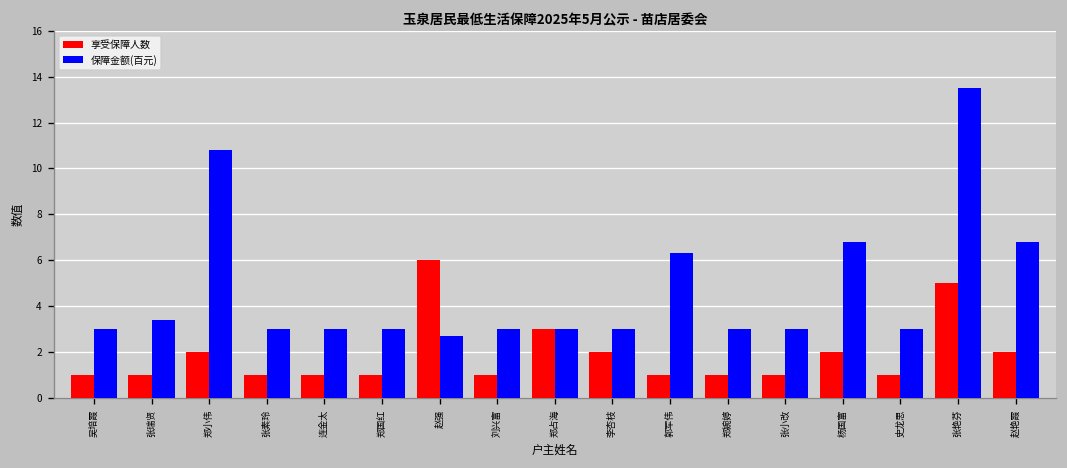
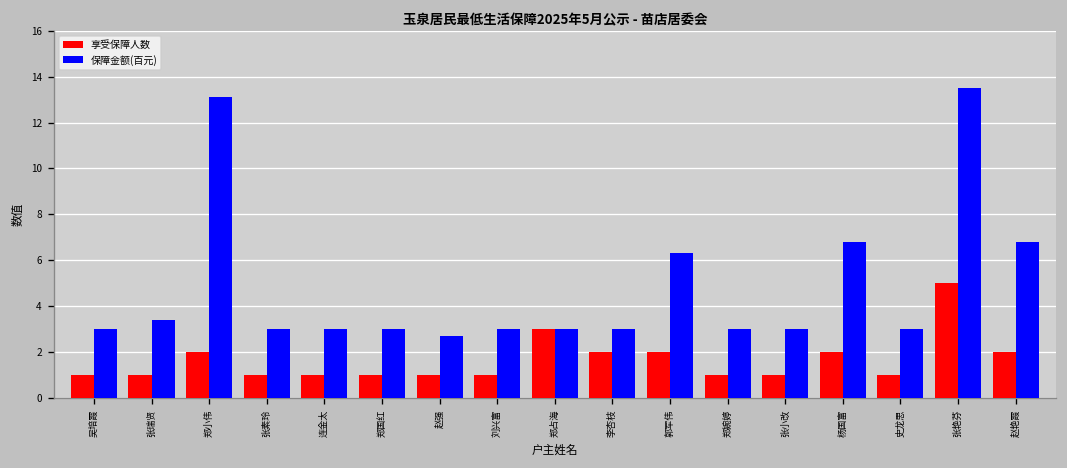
  {
    "享受保障人数": {
      "吴培霞": 1,
      "张瑞贤": 1,
      "郑小伟": 2,
      "张素玲": 1,
      "连金太": 1,
      "郑国红": 1,
-     "赵强": 6,
+     "赵强": 1,
      "刘兴富": 1,
      "郑占海": 3,
      "李杏枝": 2,
-     "郭军伟": 1,
+     "郭军伟": 2,
      "郑婉婷": 1,
      "张小改": 1,
      "杨国富": 2,
      "史龙思": 1,
      "张艳芬": 5,
      "赵艳霞": 2
    },
    "保障金额(百元)": {
      "吴培霞": 3.0,
      "张瑞贤": 3.4,
-     "郑小伟": 10.8,
+     "郑小伟": 13.1,
      "张素玲": 3.0,
      "连金太": 3.0,
      "郑国红": 3.0,
      "赵强": 2.7,
      "刘兴富": 3.0,
      "郑占海": 3.0,
      "李杏枝": 3.0,
      "郭军伟": 6.3,
      "郑婉婷": 3.0,
      "张小改": 3.0,
      "杨国富": 6.8,
      "史龙思": 3.0,
      "张艳芬": 13.5,
      "赵艳霞": 6.8
    }
  }
